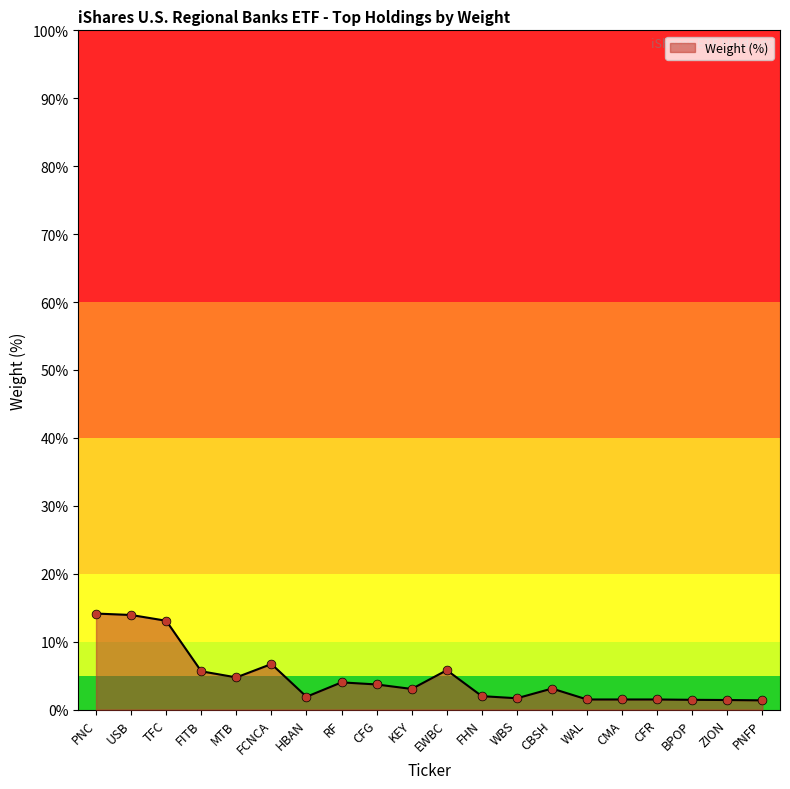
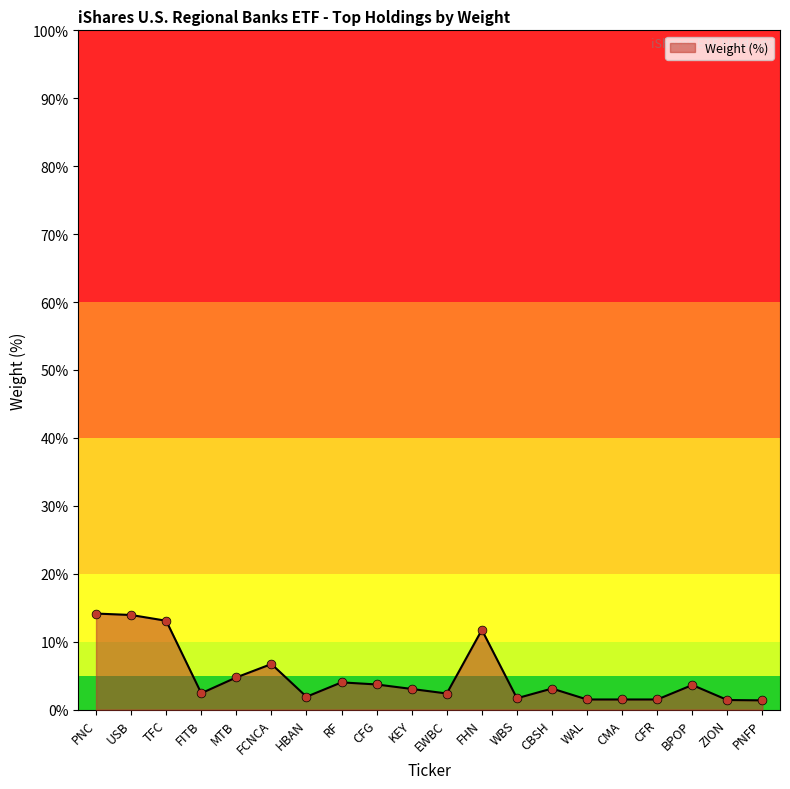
  {
    "PNC": "14%",
    "USB": "14%",
    "TFC": "13%",
-   "FITB": "6%",
+   "FITB": "2%",
    "MTB": "5%",
    "FCNCA": "7%",
    "HBAN": "2%",
    "RF": "4%",
    "CFG": "4%",
    "KEY": "3%",
-   "EWBC": "6%",
-   "FHN": "2%",
+   "EWBC": "2%",
+   "FHN": "12%",
    "WBS": "2%",
    "CBSH": "3%",
    "WAL": "1%",
    "CMA": "1%",
    "CFR": "1%",
-   "BPOP": "1%",
+   "BPOP": "4%",
    "ZION": "1%",
    "PNFP": "1%"
  }
